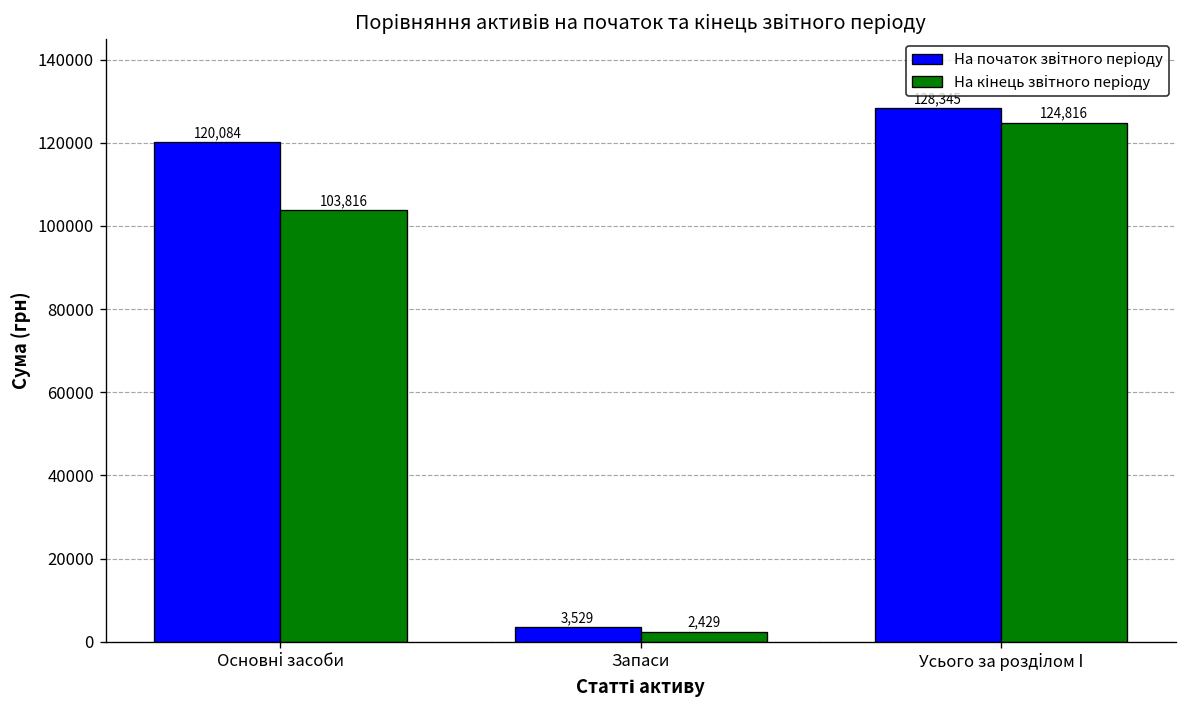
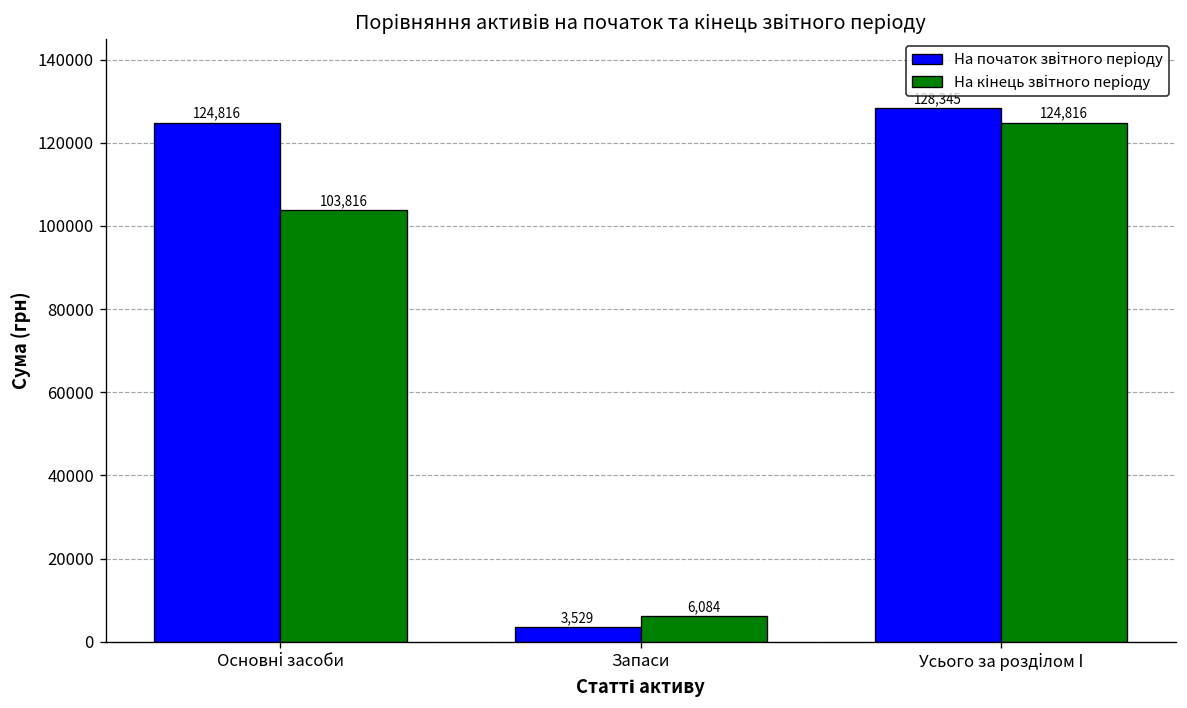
  {
    "На початок звітного періоду": {
-     "Основні засоби": "120,084",
+     "Основні засоби": "124,816",
      "Запаси": "3,529"
    },
    "На кінець звітного періоду": {
      "Основні засоби": "103,816",
-     "Запаси": "2,429",
+     "Запаси": "6,084",
      "Усього за розділом І": "124,816"
    }
  }
